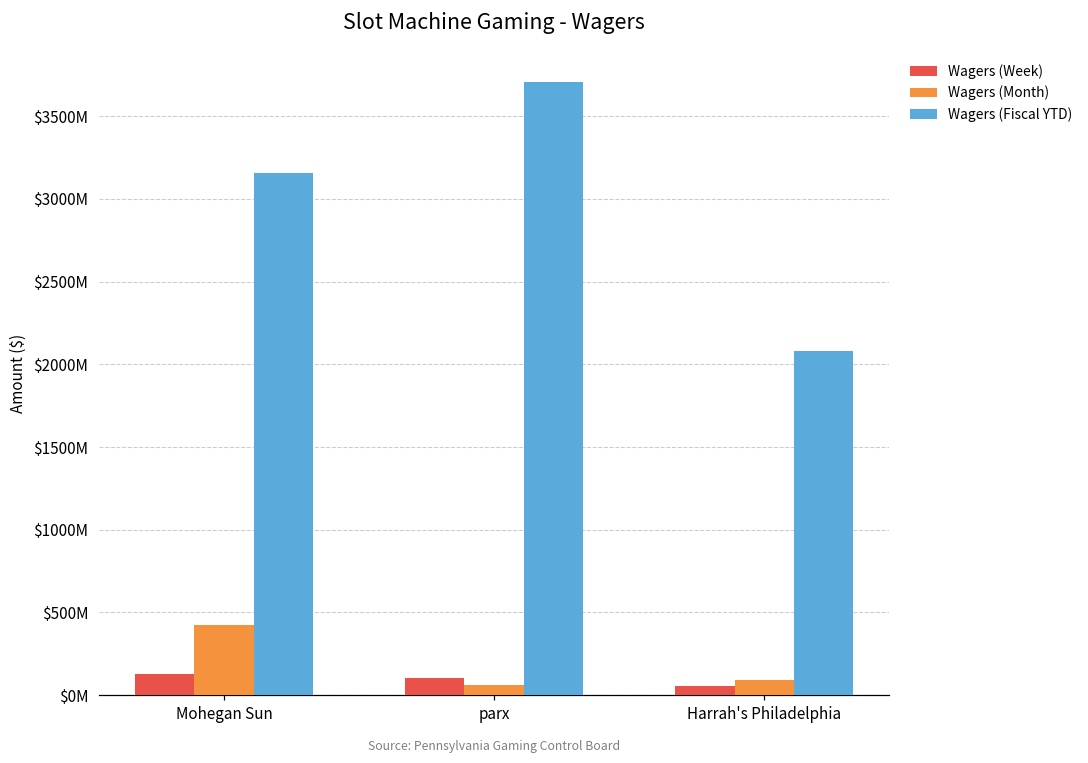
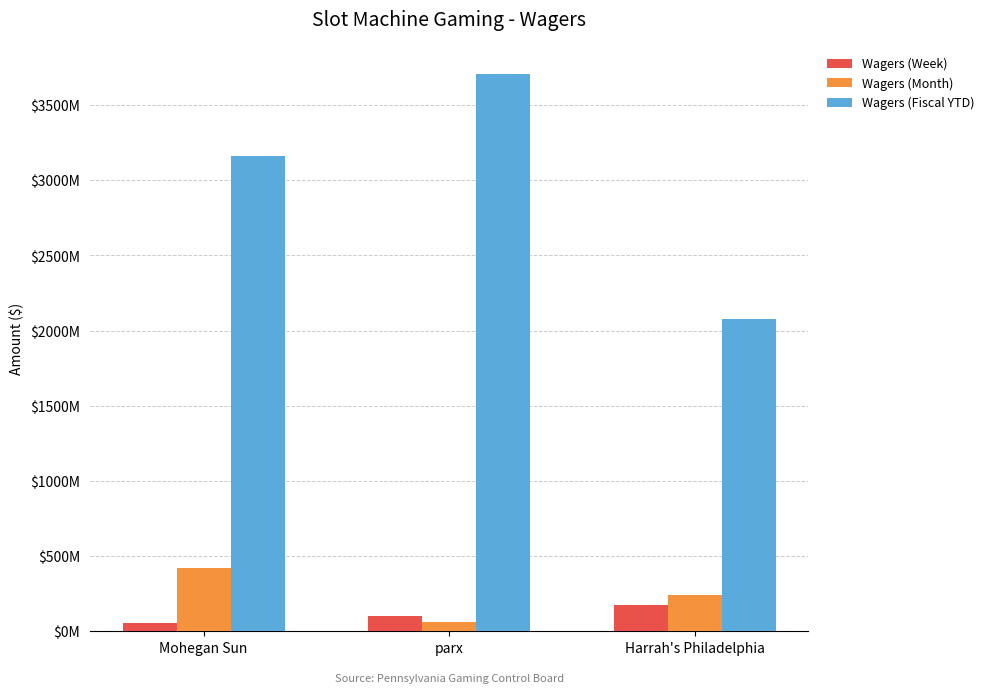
  {
    "Wagers (Week)": {
-     "Mohegan Sun": "$130000000",
+     "Mohegan Sun": "$50000000",
      "parx": "$100000000",
-     "Harrah's Philadelphia": "$50000000"
+     "Harrah's Philadelphia": "$180000000"
    },
    "Wagers (Month)": {
      "Mohegan Sun": "$420000000",
      "parx": "$60000000",
-     "Harrah's Philadelphia": "$90000000"
+     "Harrah's Philadelphia": "$240000000"
    },
    "Wagers (Fiscal YTD)": {
      "Mohegan Sun": "$3160000000",
      "parx": "$3710000000",
      "Harrah's Philadelphia": "$2080000000"
    }
  }
